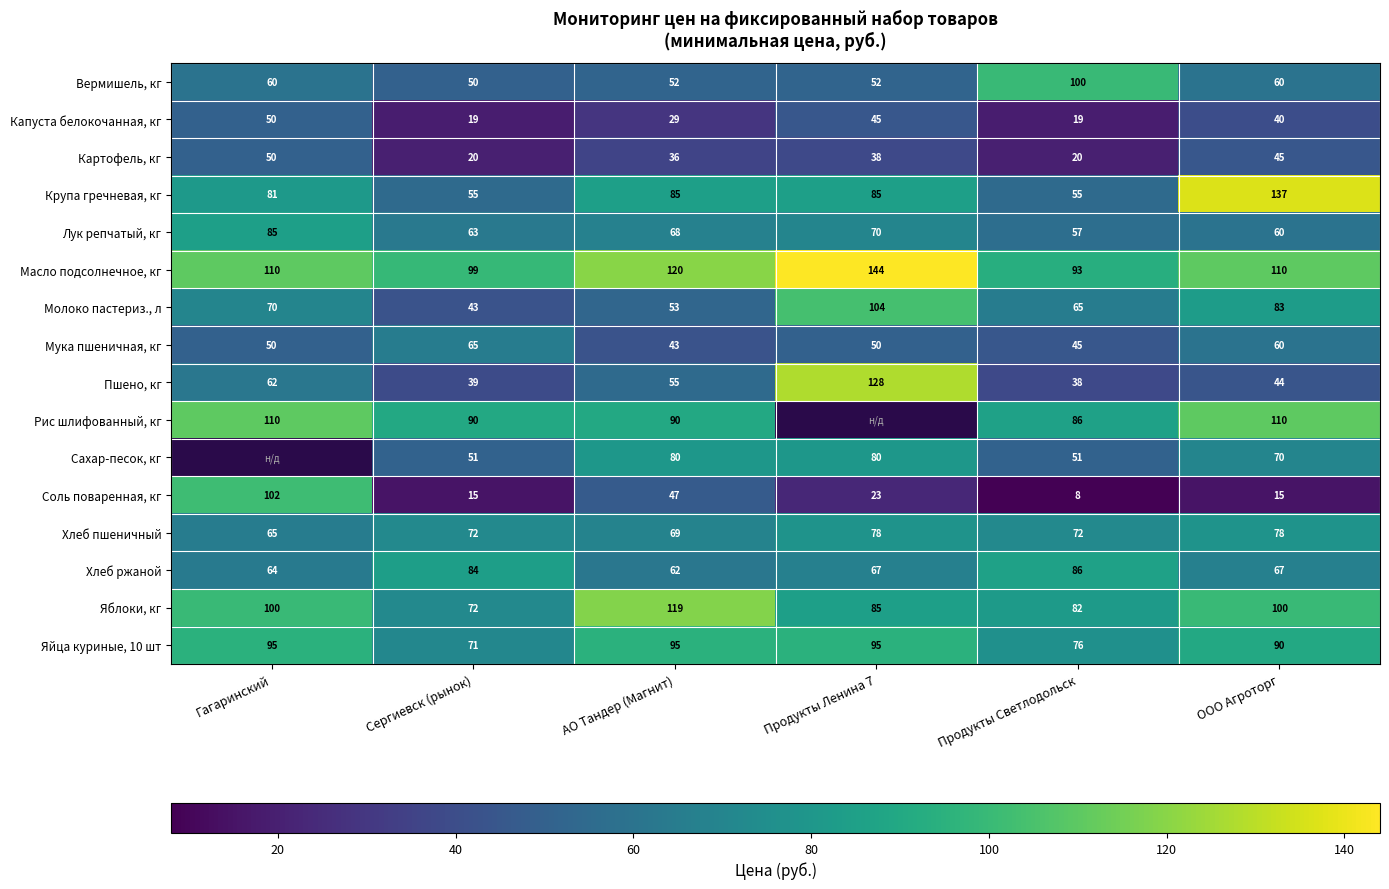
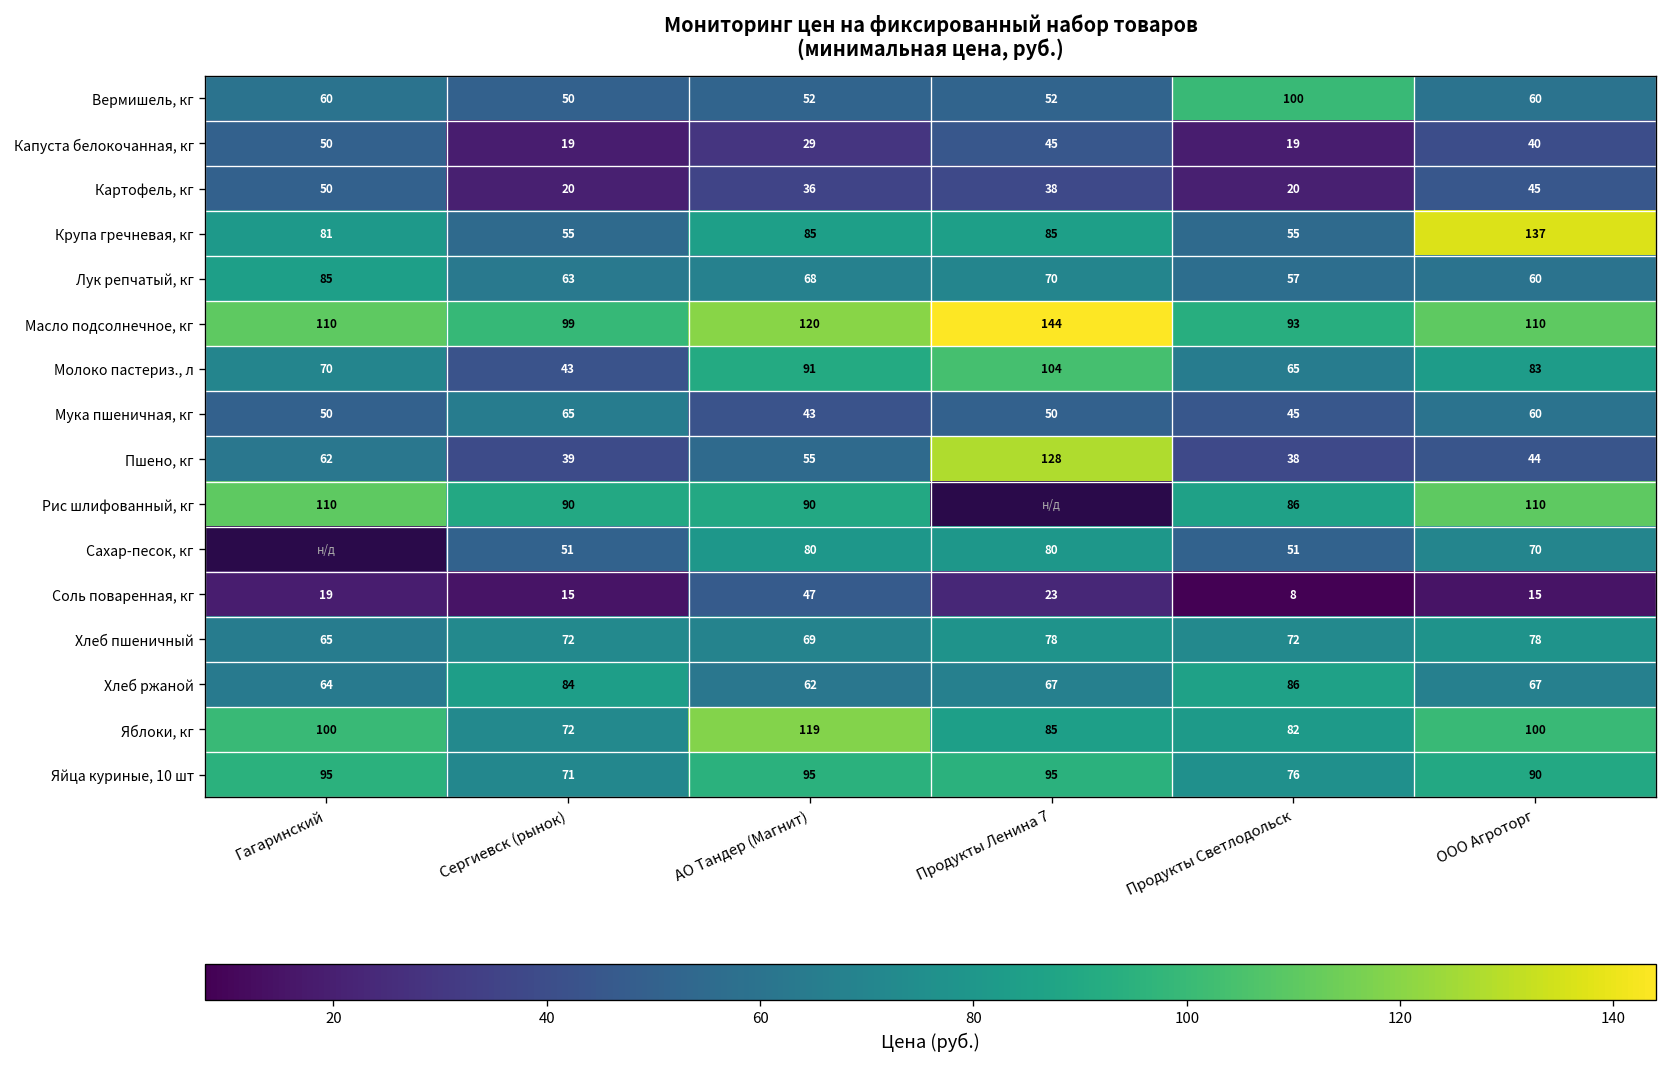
  {
    "Вермишель, кг": {
      "Гагаринский": 60,
      "Сергиевск (рынок)": 50,
      "АО Тандер (Магнит)": 52,
      "Продукты Ленина 7": 52,
      "Продукты Светлодольск": 100,
      "ООО Агроторг": 60
    },
    "Капуста белокочанная, кг": {
      "Гагаринский": 50,
      "Сергиевск (рынок)": 19,
      "АО Тандер (Магнит)": 29,
      "Продукты Ленина 7": 45,
      "Продукты Светлодольск": 19,
      "ООО Агроторг": 40
    },
    "Картофель, кг": {
      "Гагаринский": 50,
      "Сергиевск (рынок)": 20,
      "АО Тандер (Магнит)": 36,
      "Продукты Ленина 7": 38,
      "Продукты Светлодольск": 20,
      "ООО Агроторг": 45
    },
    "Крупа гречневая, кг": {
      "Гагаринский": 81,
      "Сергиевск (рынок)": 55,
      "АО Тандер (Магнит)": 85,
      "Продукты Ленина 7": 85,
      "Продукты Светлодольск": 55,
      "ООО Агроторг": 137
    },
    "Лук репчатый, кг": {
      "Гагаринский": 85,
      "Сергиевск (рынок)": 63,
      "АО Тандер (Магнит)": 68,
      "Продукты Ленина 7": 70,
      "Продукты Светлодольск": 57,
      "ООО Агроторг": 60
    },
    "Масло подсолнечное, кг": {
      "Гагаринский": 110,
      "Сергиевск (рынок)": 99,
      "АО Тандер (Магнит)": 120,
      "Продукты Ленина 7": 144,
      "Продукты Светлодольск": 93,
      "ООО Агроторг": 110
    },
    "Молоко пастериз., л": {
      "Гагаринский": 70,
      "Сергиевск (рынок)": 43,
-     "АО Тандер (Магнит)": 53,
+     "АО Тандер (Магнит)": 91,
      "Продукты Ленина 7": 104,
      "Продукты Светлодольск": 65,
      "ООО Агроторг": 83
    },
    "Мука пшеничная, кг": {
      "Гагаринский": 50,
      "Сергиевск (рынок)": 65,
      "АО Тандер (Магнит)": 43,
      "Продукты Ленина 7": 50,
      "Продукты Светлодольск": 45,
      "ООО Агроторг": 60
    },
    "Пшено, кг": {
      "Гагаринский": 62,
      "Сергиевск (рынок)": 39,
      "АО Тандер (Магнит)": 55,
      "Продукты Ленина 7": 128,
      "Продукты Светлодольск": 38,
      "ООО Агроторг": 44
    },
    "Рис шлифованный, кг": {
      "Гагаринский": 110,
      "Сергиевск (рынок)": 90,
      "АО Тандер (Магнит)": 90,
      "Продукты Светлодольск": 86,
      "ООО Агроторг": 110
    },
    "Сахар-песок, кг": {
      "Сергиевск (рынок)": 51,
      "АО Тандер (Магнит)": 80,
      "Продукты Ленина 7": 80,
      "Продукты Светлодольск": 51,
      "ООО Агроторг": 70
    },
    "Соль поваренная, кг": {
-     "Гагаринский": 102,
+     "Гагаринский": 19,
      "Сергиевск (рынок)": 15,
      "АО Тандер (Магнит)": 47,
      "Продукты Ленина 7": 23,
      "Продукты Светлодольск": 8,
      "ООО Агроторг": 15
    },
    "Хлеб пшеничный": {
      "Гагаринский": 65,
      "Сергиевск (рынок)": 72,
      "АО Тандер (Магнит)": 69,
      "Продукты Ленина 7": 78,
      "Продукты Светлодольск": 72,
      "ООО Агроторг": 78
    },
    "Хлеб ржаной": {
      "Гагаринский": 64,
      "Сергиевск (рынок)": 84,
      "АО Тандер (Магнит)": 62,
      "Продукты Ленина 7": 67,
      "Продукты Светлодольск": 86,
      "ООО Агроторг": 67
    },
    "Яблоки, кг": {
      "Гагаринский": 100,
      "Сергиевск (рынок)": 72,
      "АО Тандер (Магнит)": 119,
      "Продукты Ленина 7": 85,
      "Продукты Светлодольск": 82,
      "ООО Агроторг": 100
    },
    "Яйца куриные, 10 шт": {
      "Гагаринский": 95,
      "Сергиевск (рынок)": 71,
      "АО Тандер (Магнит)": 95,
      "Продукты Ленина 7": 95,
      "Продукты Светлодольск": 76,
      "ООО Агроторг": 90
    }
  }
